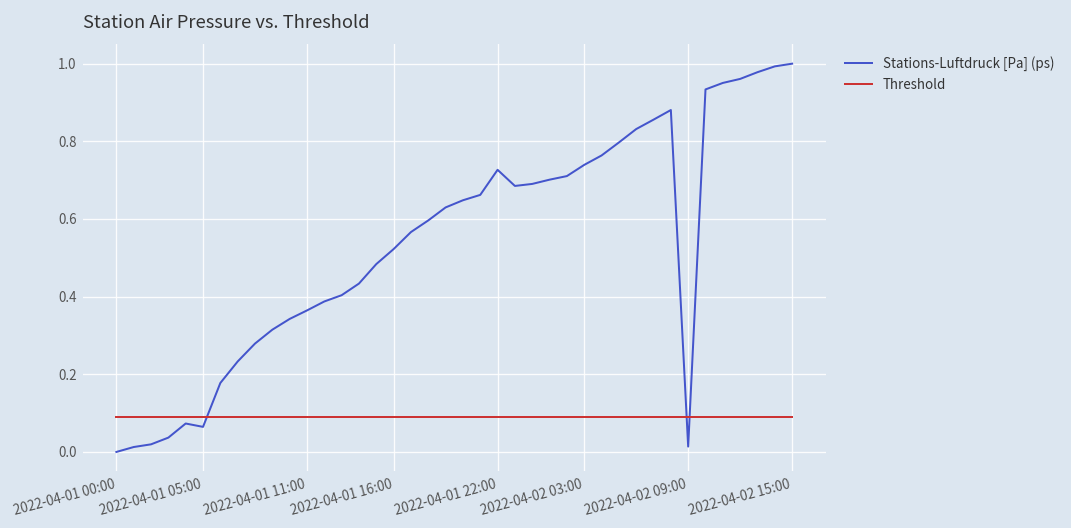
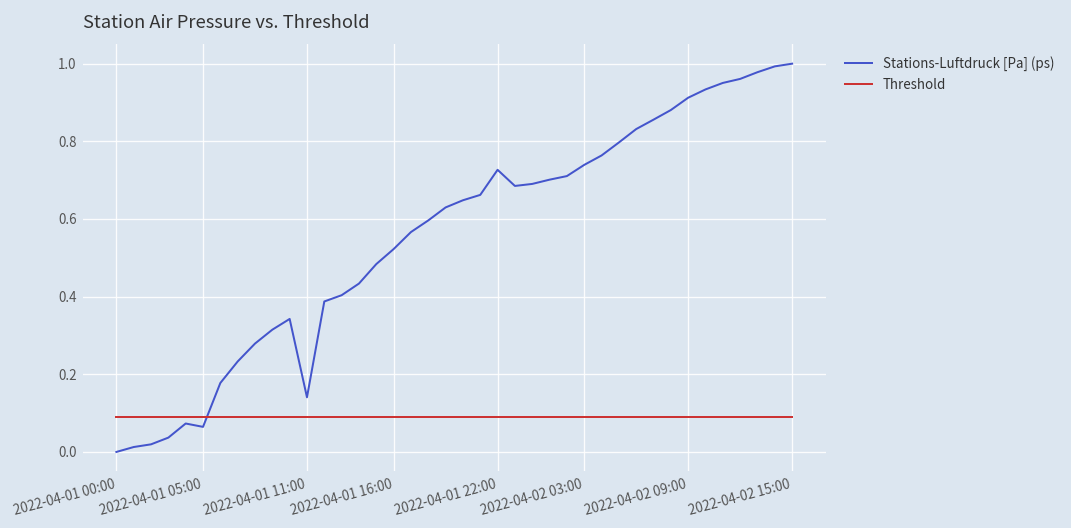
  {
    "Stations-Luftdruck [Pa] (ps)": {
      "2022-04-01 00:00": 0.00,
      "2022-04-01 05:00": 0.06,
-     "2022-04-01 11:00": 0.36,
+     "2022-04-01 11:00": 0.14,
      "2022-04-01 16:00": 0.52,
      "2022-04-01 22:00": 0.73,
      "2022-04-02 03:00": 0.74,
-     "2022-04-02 09:00": 0.01,
+     "2022-04-02 09:00": 0.91,
      "2022-04-02 15:00": 1.00
    },
    "Threshold": {
      "2022-04-01 00:00": 0.09,
      "2022-04-01 05:00": 0.09,
      "2022-04-01 11:00": 0.09,
      "2022-04-01 16:00": 0.09,
      "2022-04-01 22:00": 0.09,
      "2022-04-02 03:00": 0.09,
      "2022-04-02 09:00": 0.09,
      "2022-04-02 15:00": 0.09
    }
  }
